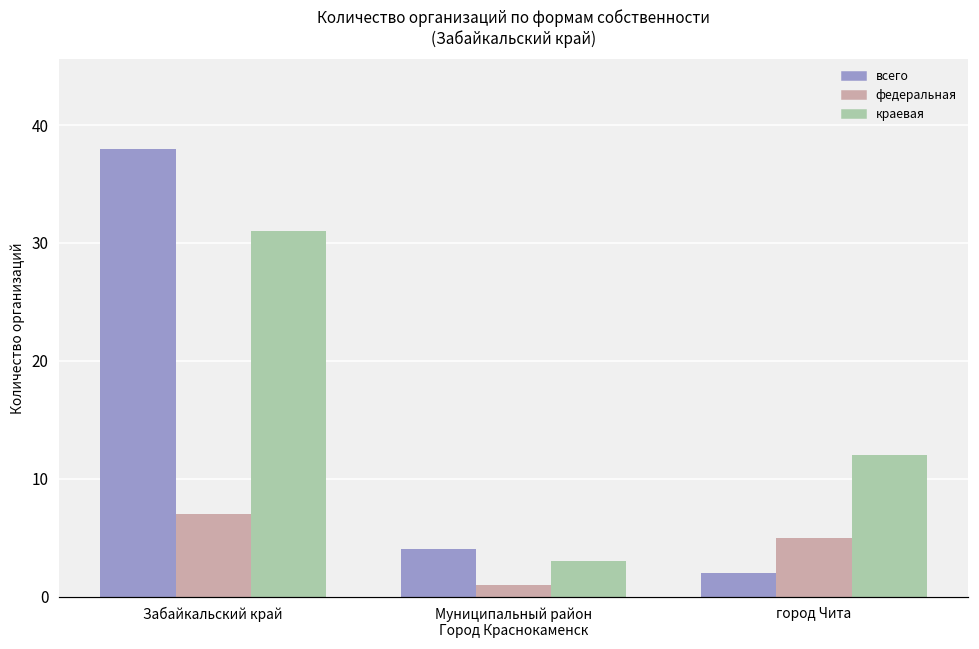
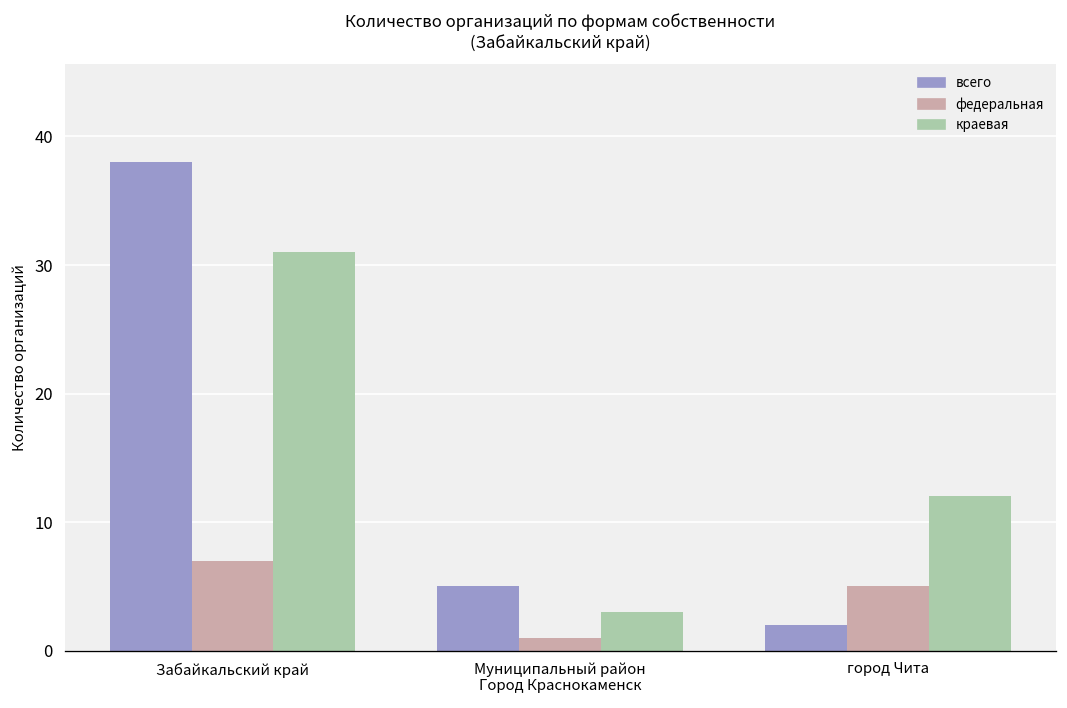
  {
    "всего": {
      "Забайкальский край": 38,
-     "Муниципальный район Город Краснокаменск": 4,
+     "Муниципальный район Город Краснокаменск": 5,
      "город Чита": 2
    }
  }
